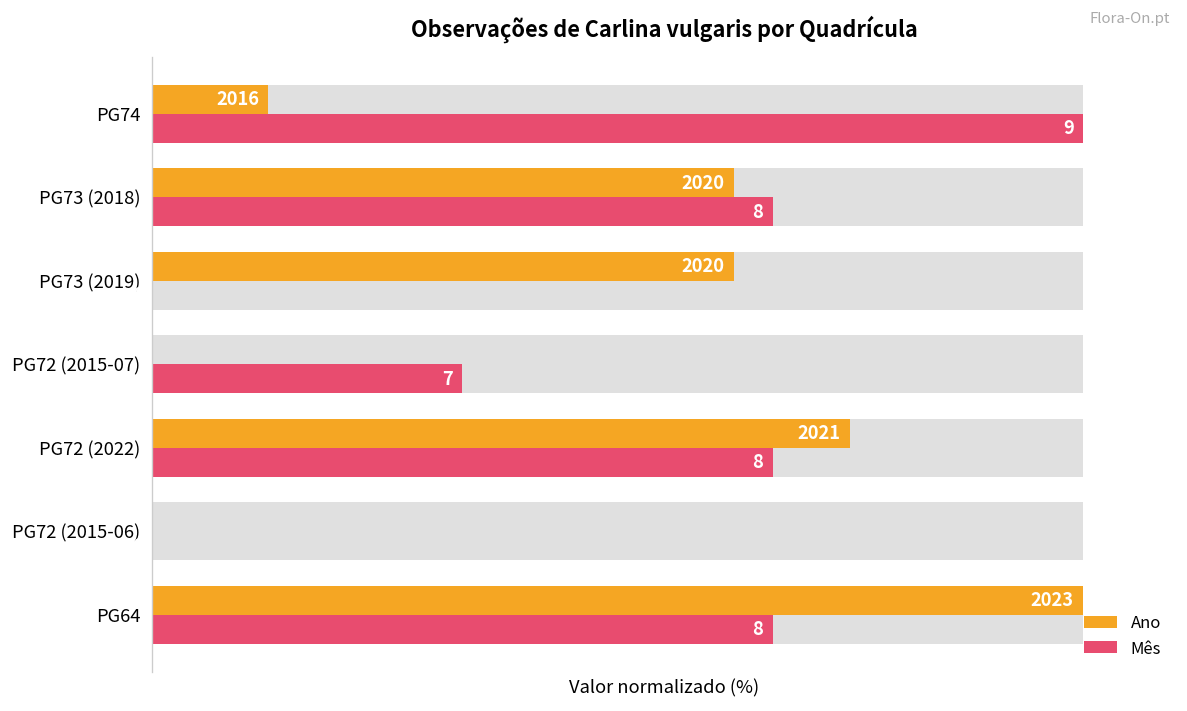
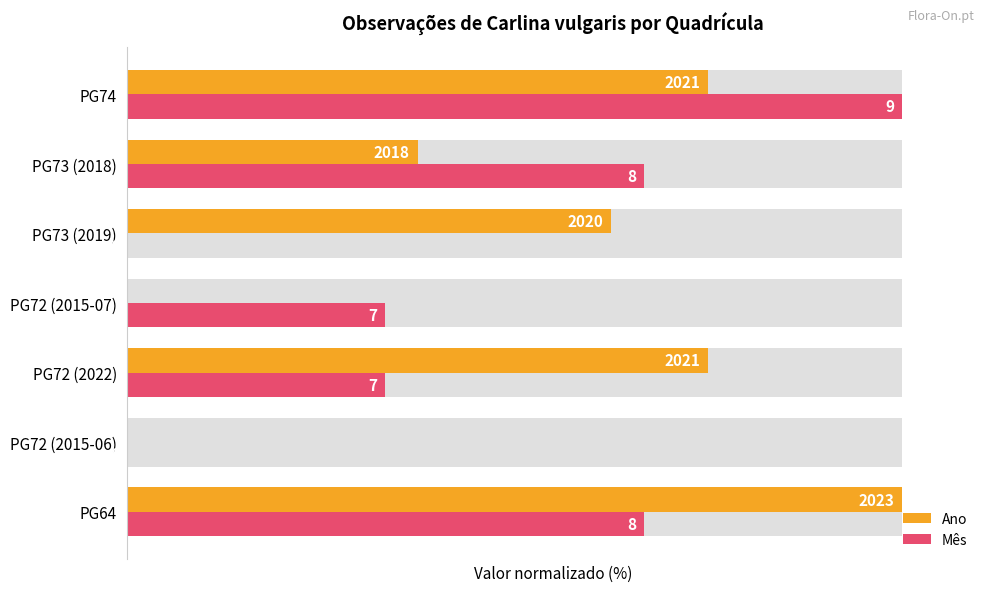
  {
    "Ano": {
-     "PG74": 2016,
-     "PG73 (2018)": 2020
+     "PG74": 2021,
+     "PG73 (2018)": 2018
    },
    "Mês": {
-     "PG72 (2022)": 8
+     "PG72 (2022)": 7
    }
  }
